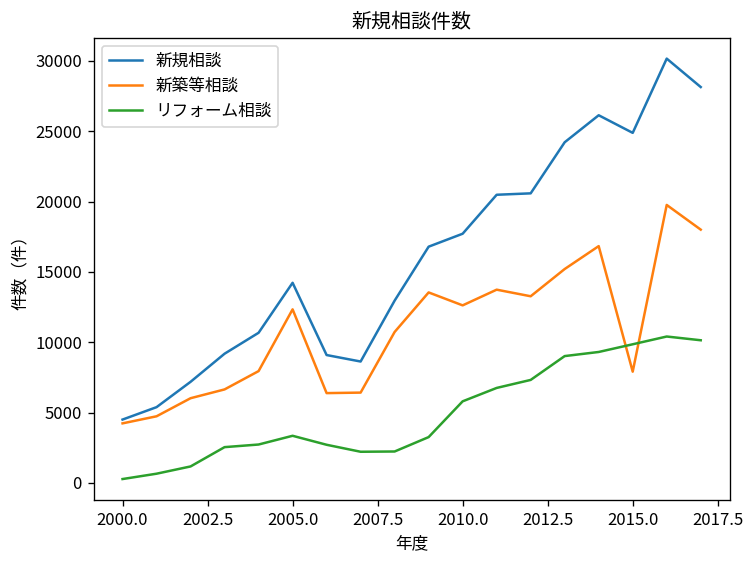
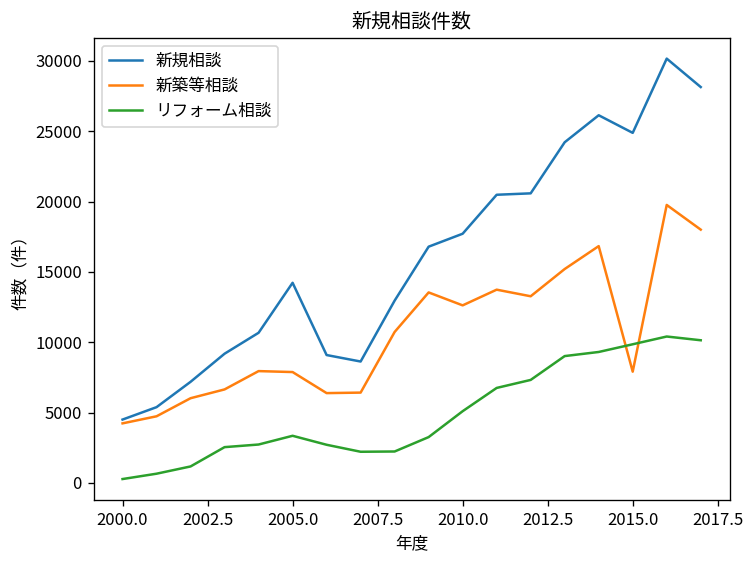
  {
    "新規相談": {
      "2000.0": 4500,
      "2005.0": 14200,
      "2010.0": 17700,
      "2015.0": 24900
    },
    "新築等相談": {
      "2000.0": 4200,
-     "2005.0": 12300,
+     "2005.0": 7900,
      "2010.0": 12600,
      "2015.0": 7900
    },
    "リフォーム相談": {
      "2000.0": 300,
      "2005.0": 3300,
-     "2010.0": 5800,
+     "2010.0": 5100,
      "2015.0": 9900
    }
  }
